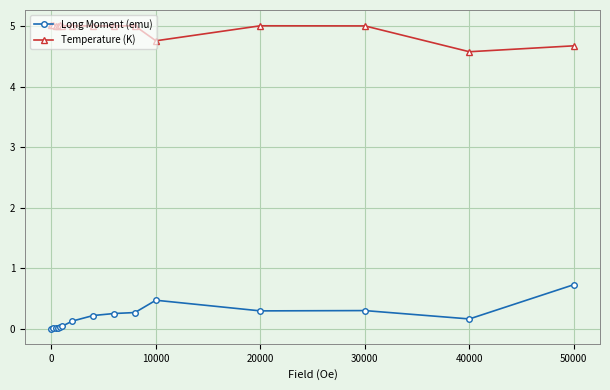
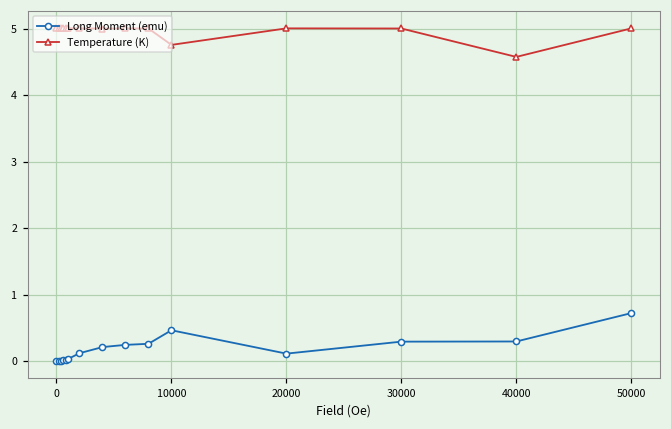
  {
    "Long Moment (emu)": {
      "0": 0.0,
      "10000": 0.5,
-     "20000": 0.3,
+     "20000": 0.1,
      "30000": 0.3,
-     "40000": 0.2,
+     "40000": 0.3,
      "50000": 0.7
    },
    "Temperature (K)": {
      "20000": 5.0,
      "30000": 5.0,
      "40000": 4.6,
-     "50000": 4.7
+     "50000": 5.0
    }
  }
